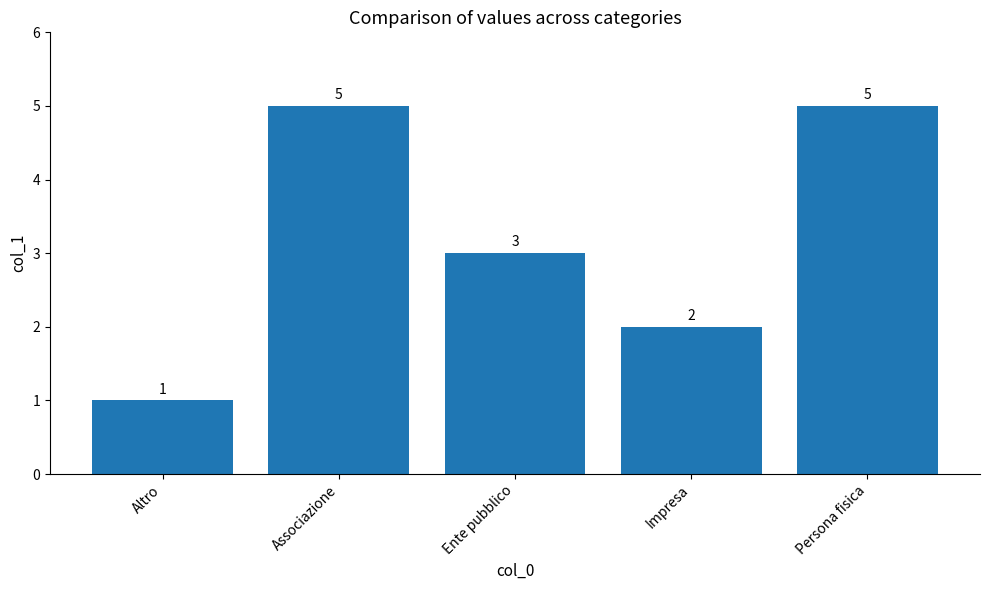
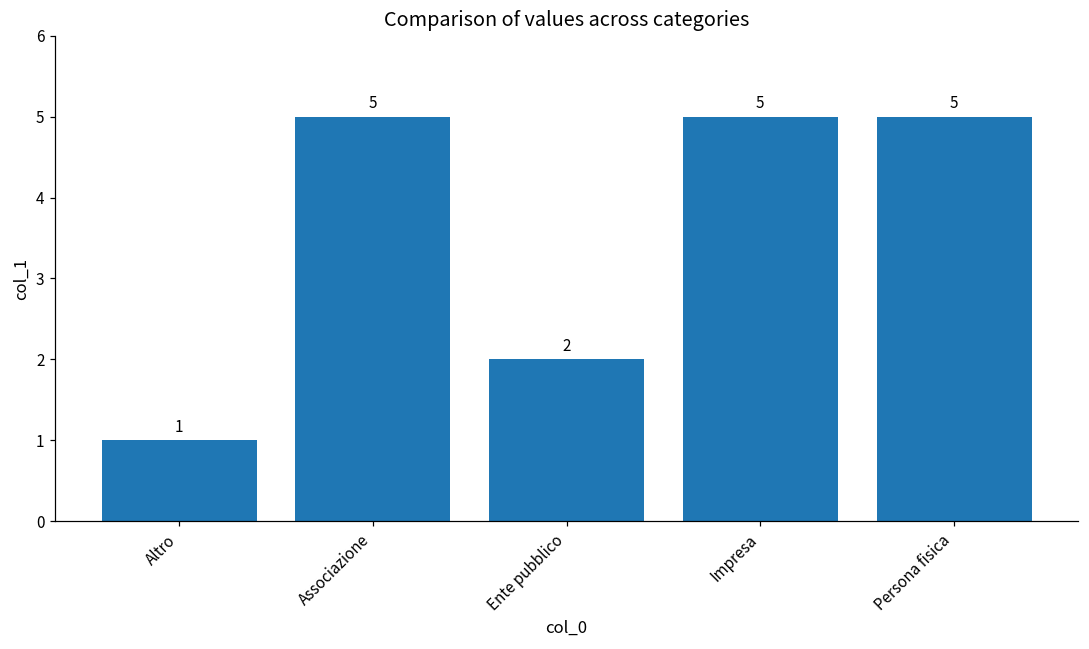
  {
    "Altro": 1,
    "Associazione": 5,
-   "Ente pubblico": 3,
-   "Impresa": 2,
+   "Ente pubblico": 2,
+   "Impresa": 5,
    "Persona fisica": 5
  }
